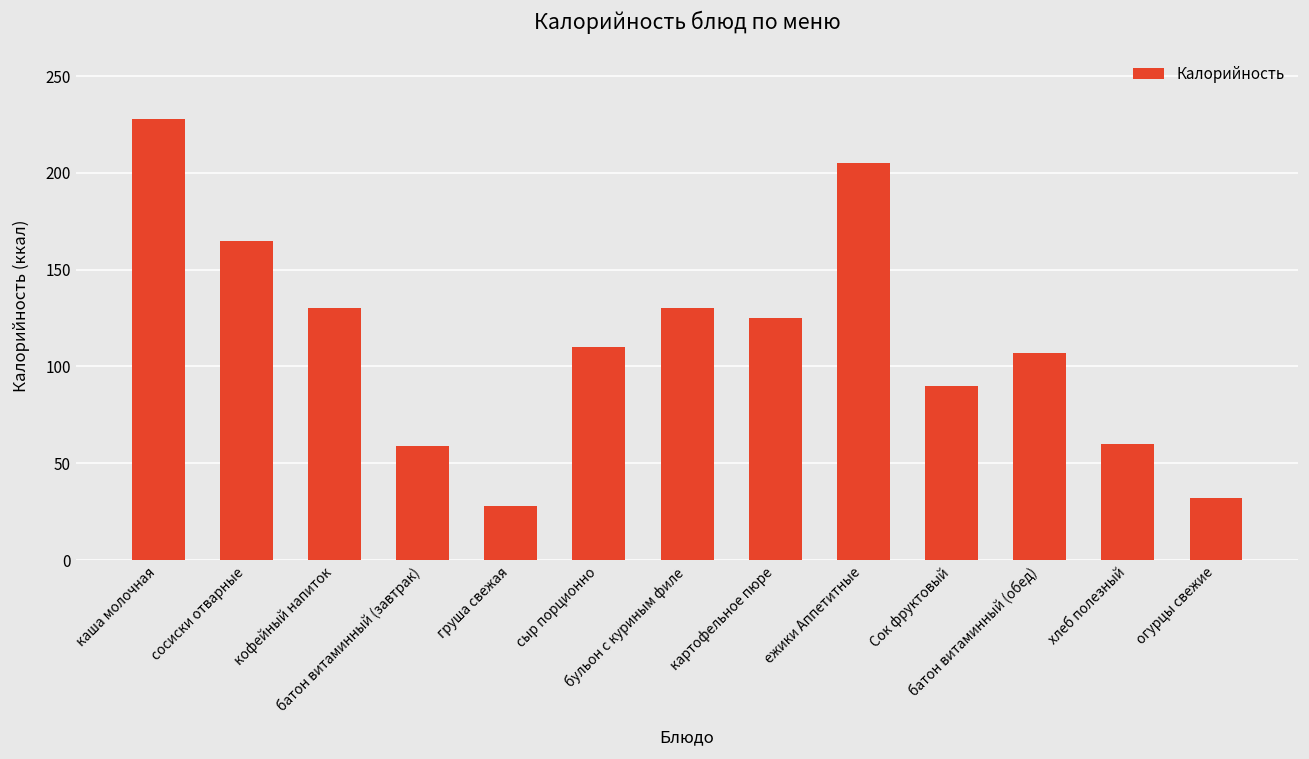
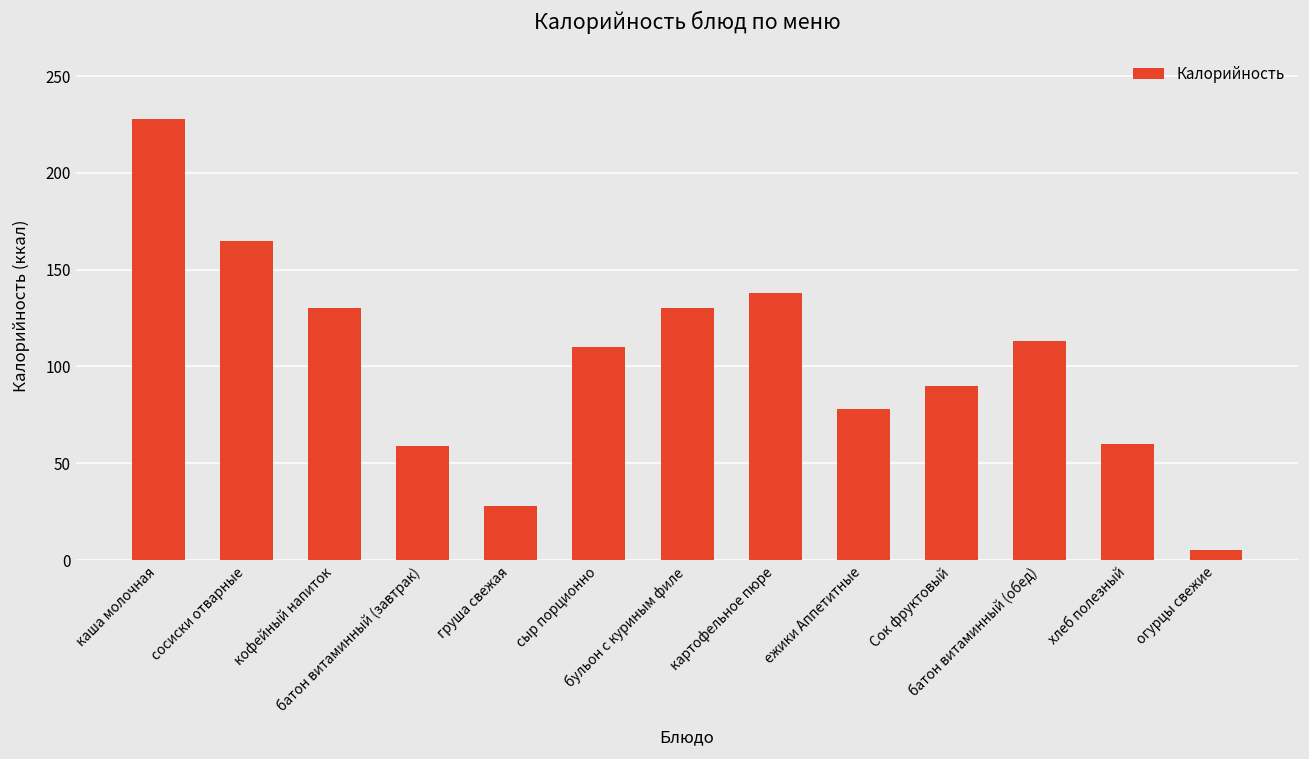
  {
    "каша молочная": 228,
    "сосиски отварные": 165,
    "кофейный напиток": 130,
    "батон витаминный (завтрак)": 59,
    "груша свежая": 28,
    "сыр порционно": 110,
    "бульон с куриным филе": 130,
-   "картофельное пюре": 125,
-   "ежики Аппетитные": 205,
+   "картофельное пюре": 138,
+   "ежики Аппетитные": 78,
    "Сок фруктовый": 90,
-   "батон витаминный (обед)": 107,
+   "батон витаминный (обед)": 113,
    "хлеб полезный": 60,
-   "огурцы свежие": 32
+   "огурцы свежие": 5
  }
